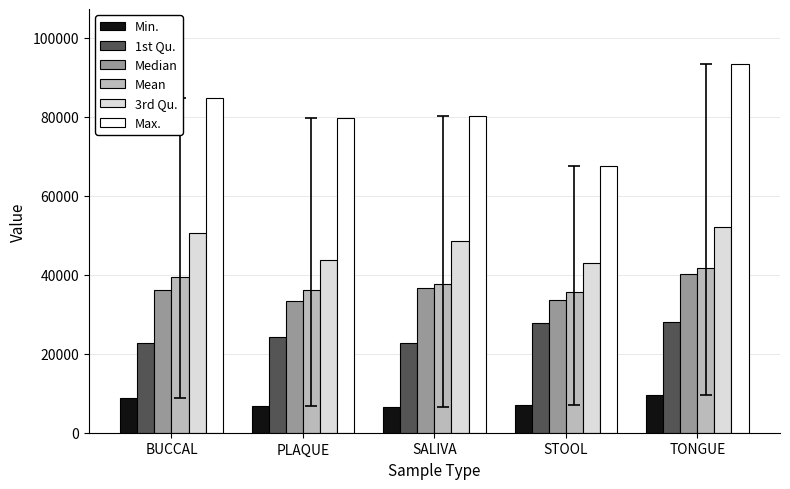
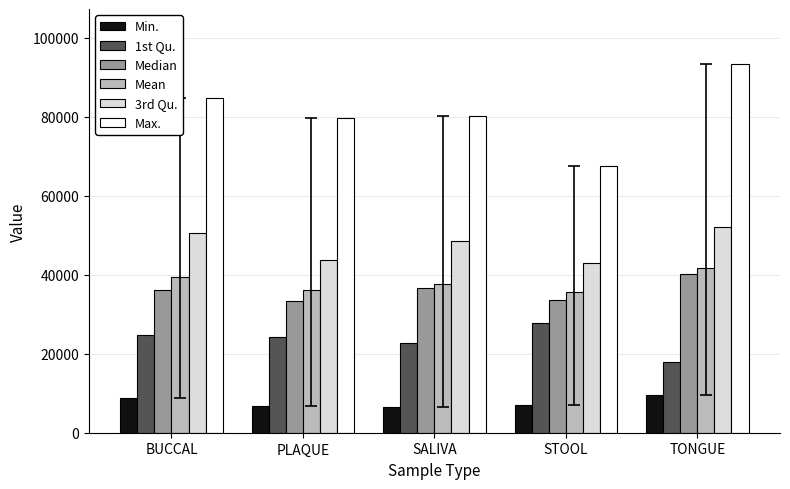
  {
    "Min.": {
      "BUCCAL": 9000,
      "PLAQUE": 7000,
      "SALIVA": 7000,
      "STOOL": 7000,
      "TONGUE": 9000
    },
    "1st Qu.": {
-     "BUCCAL": 23000,
+     "BUCCAL": 25000,
      "PLAQUE": 24000,
      "SALIVA": 23000,
      "STOOL": 28000,
-     "TONGUE": 28000
+     "TONGUE": 18000
    }
  }
